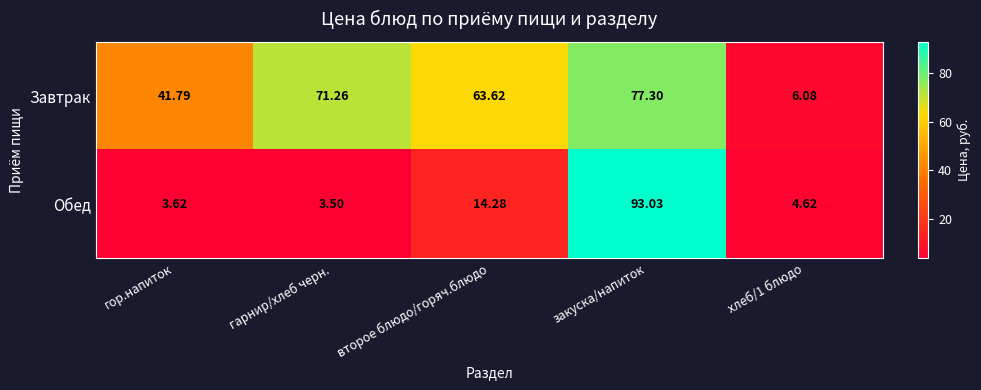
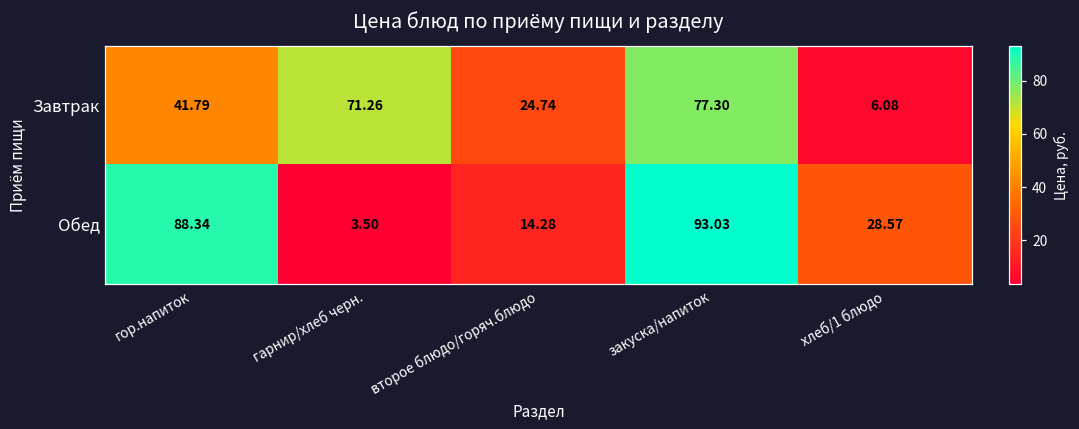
  {
    "Завтрак": {
      "гор.напиток": 41.79,
      "гарнир/хлеб черн.": 71.26,
-     "второе блюдо/горяч.блюдо": 63.62,
+     "второе блюдо/горяч.блюдо": 24.74,
      "закуска/напиток": 77.30,
      "хлеб/1 блюдо": 6.08
    },
    "Обед": {
-     "гор.напиток": 3.62,
+     "гор.напиток": 88.34,
      "гарнир/хлеб черн.": 3.50,
      "второе блюдо/горяч.блюдо": 14.28,
      "закуска/напиток": 93.03,
-     "хлеб/1 блюдо": 4.62
+     "хлеб/1 блюдо": 28.57
    }
  }
